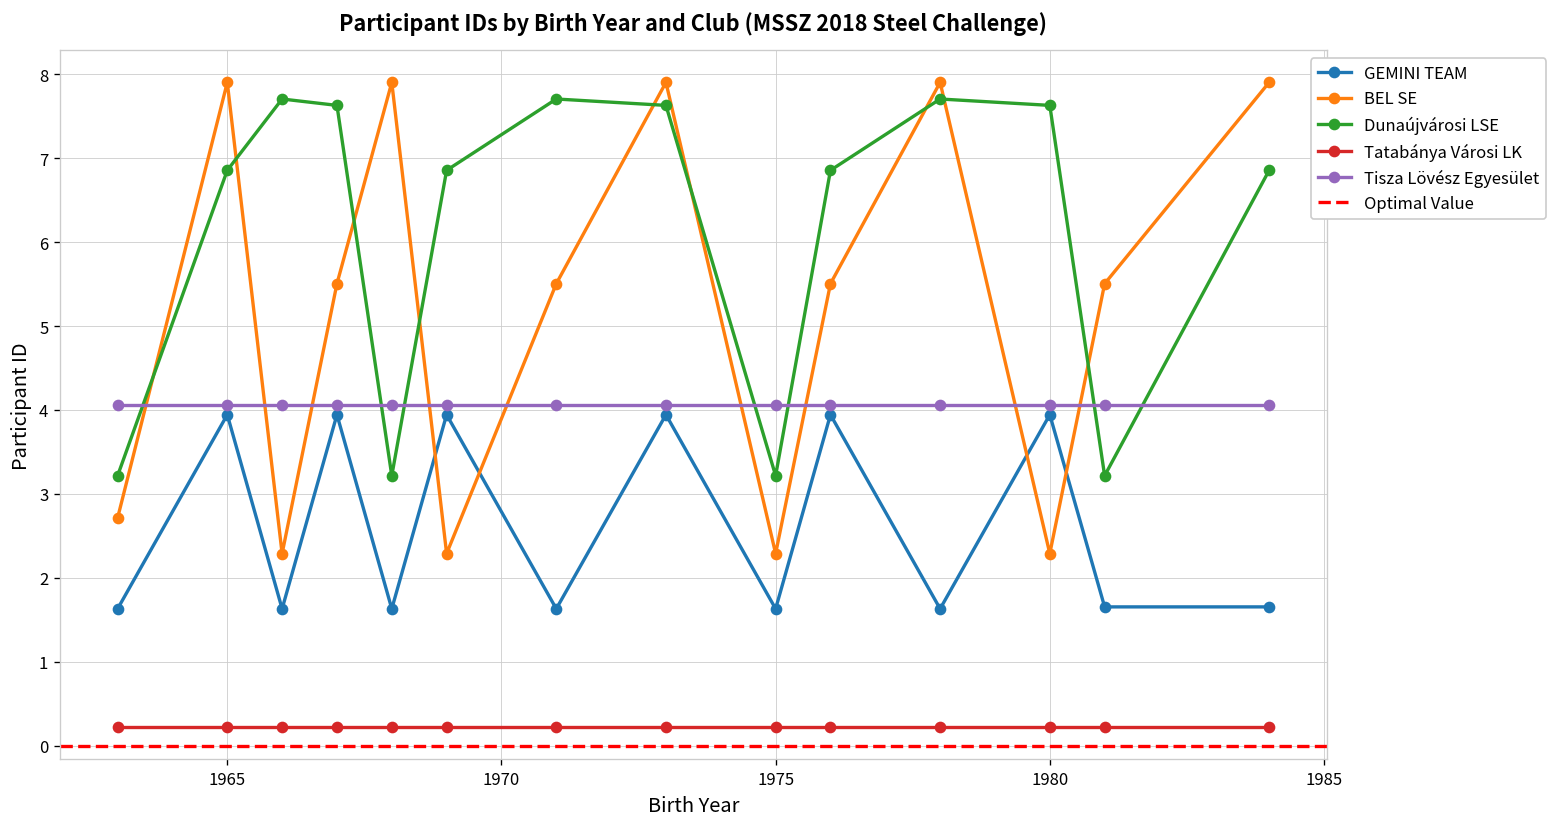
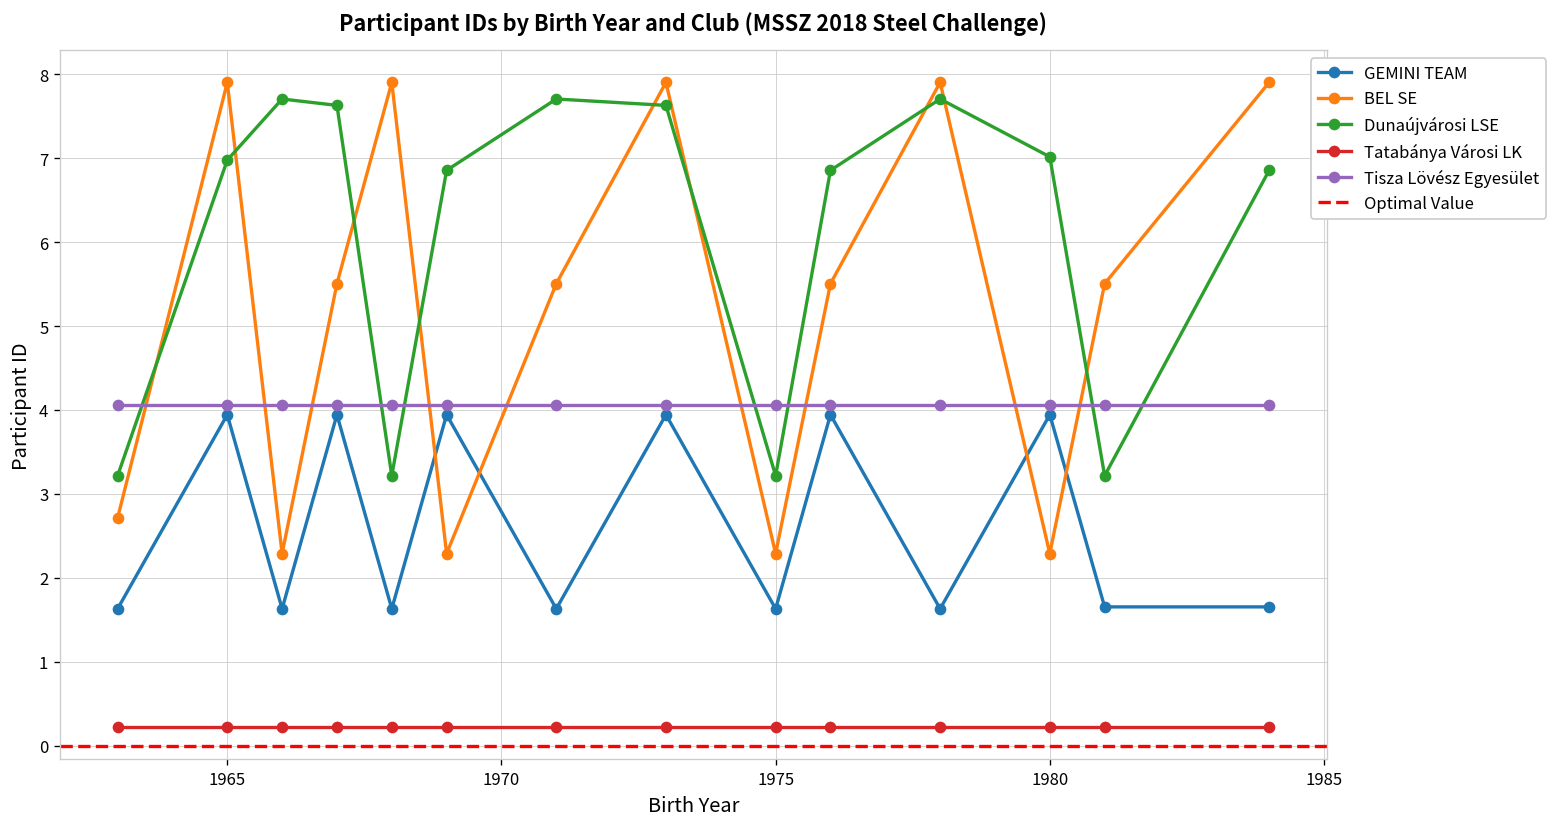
  {
    "GEMINI TEAM": {
      "1965": 3.9,
      "1975": 1.6,
      "1980": 3.9
    },
    "BEL SE": {
      "1965": 7.9,
      "1975": 2.3,
      "1980": 2.3
    },
    "Dunaújvárosi LSE": {
-     "1965": 6.9,
+     "1965": 7.0,
      "1975": 3.2,
-     "1980": 7.6
+     "1980": 7.0
    },
    "Tatabánya Városi LK": {
      "1965": 0.2,
      "1975": 0.2,
      "1980": 0.2
    },
    "Tisza Lövész Egyesület": {
      "1965": 4.1,
      "1975": 4.1,
      "1980": 4.1
    }
  }
